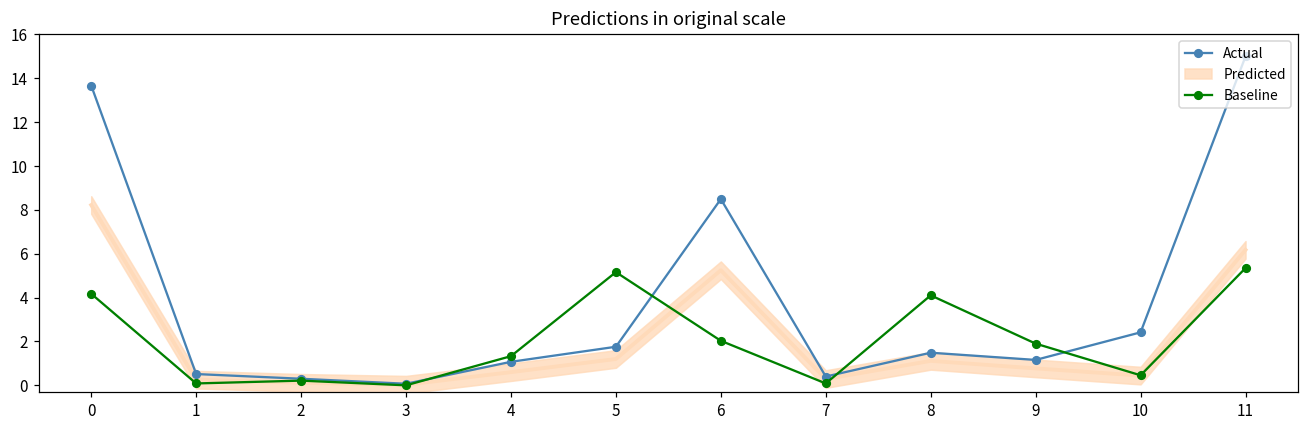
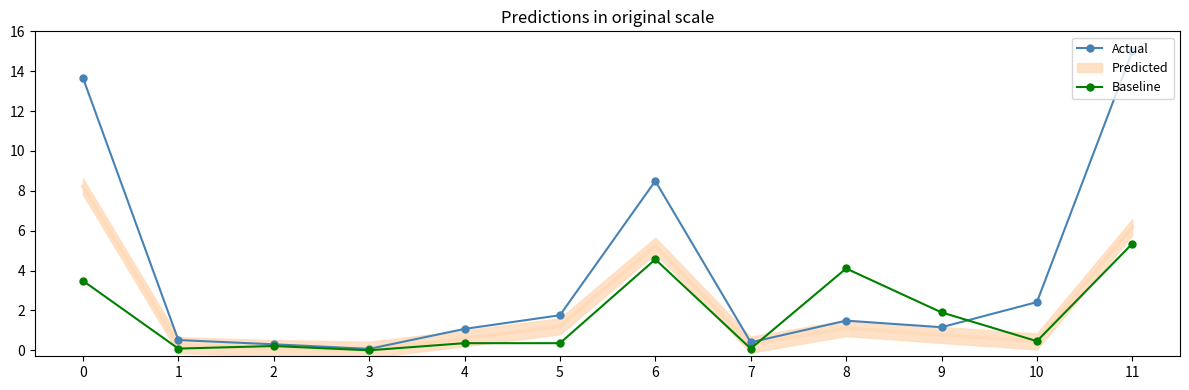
  {
    "Actual": {
      "0": 13.7,
      "1": 0.5,
      "5": 1.8,
      "6": 8.5,
      "10": 2.4
    },
    "Baseline": {
-     "0": 4.2,
+     "0": 3.5,
      "1": 0.1,
-     "4": 1.3,
-     "5": 5.2,
-     "6": 2.0,
+     "4": 0.4,
+     "5": 0.4,
+     "6": 4.6,
      "7": 0.1,
      "8": 4.1,
      "9": 1.9,
      "11": 5.3
    }
  }
